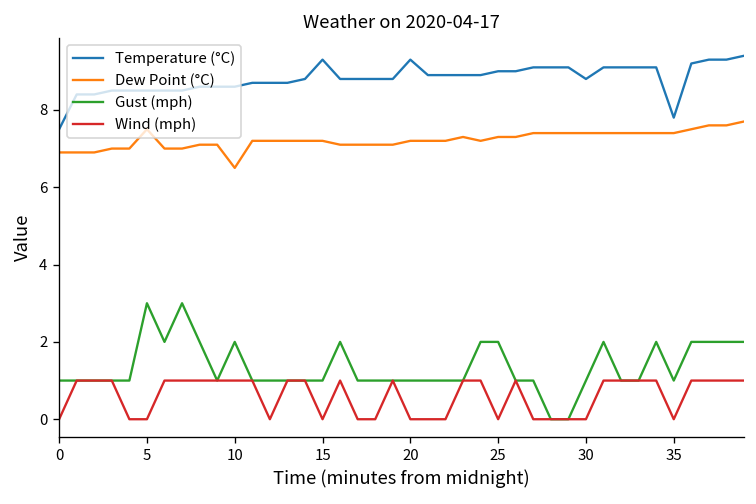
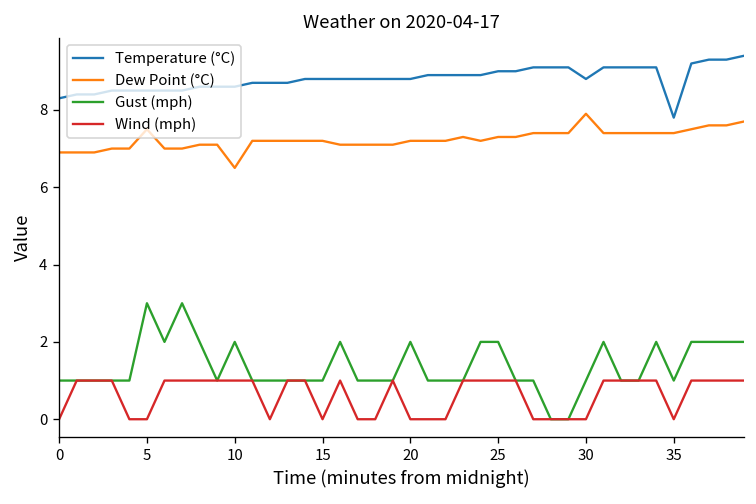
  {
    "Temperature (°C)": {
-     "0": 7.5,
-     "15": 9.3,
-     "20": 9.3,
+     "0": 8.3,
+     "15": 8.8,
+     "20": 8.8,
      "25": 9.0,
      "30": 8.8,
      "35": 7.8
    },
    "Dew Point (°C)": {
      "0": 6.9,
      "10": 6.5,
      "15": 7.2,
      "20": 7.2,
      "25": 7.3,
-     "30": 7.4,
+     "30": 7.9,
      "35": 7.4
    },
    "Gust (mph)": {
      "0": 1,
      "5": 3,
      "10": 2,
      "15": 1,
-     "20": 1,
+     "20": 2,
      "25": 2,
      "30": 1,
      "35": 1
    },
    "Wind (mph)": {
      "0": 0,
      "5": 0,
      "10": 1,
      "15": 0,
      "20": 0,
-     "25": 0,
+     "25": 1,
      "30": 0,
      "35": 0
    }
  }
